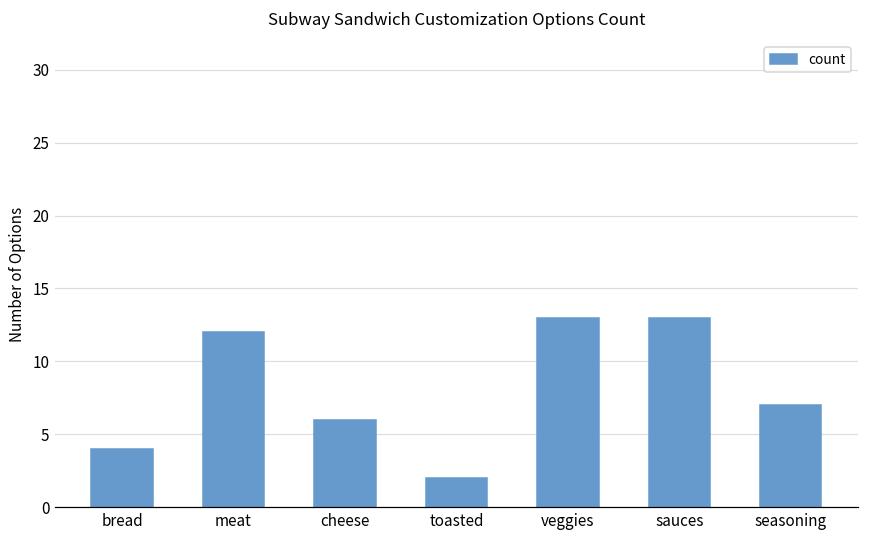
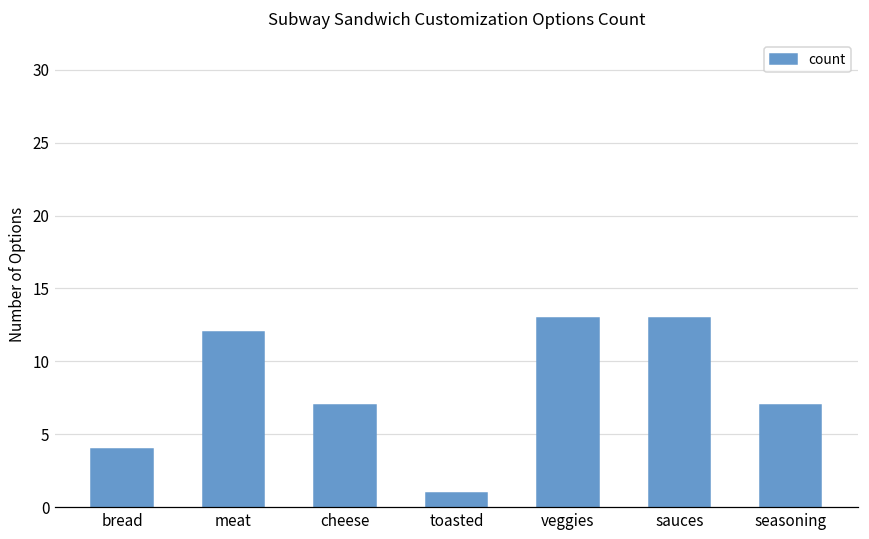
  {
    "bread": 4,
    "meat": 12,
-   "cheese": 6,
-   "toasted": 2,
+   "cheese": 7,
+   "toasted": 1,
    "veggies": 13,
    "sauces": 13,
    "seasoning": 7
  }
